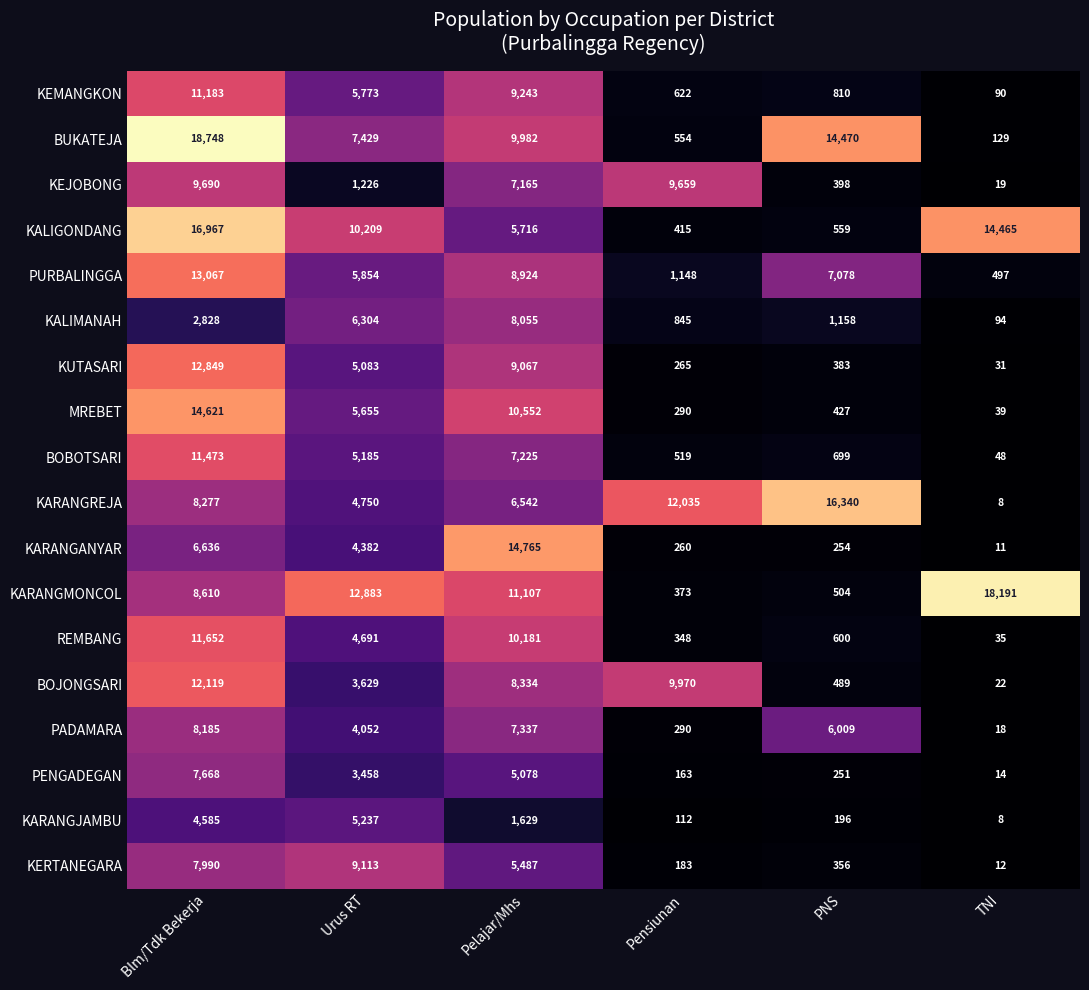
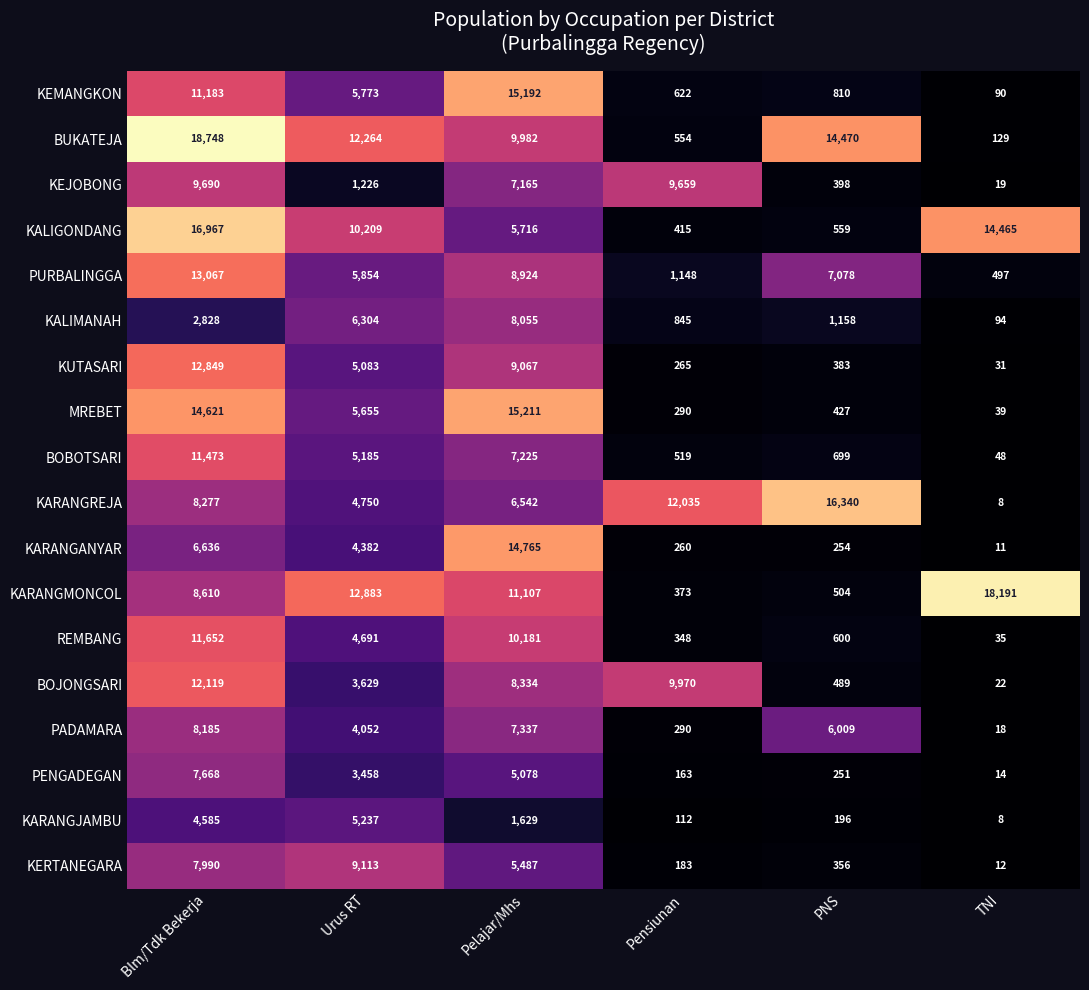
  {
    "KEMANGKON": {
      "Blm/Tdk Bekerja": "11,183",
      "Urus RT": "5,773",
-     "Pelajar/Mhs": "9,243",
+     "Pelajar/Mhs": "15,192",
      "Pensiunan": "622",
      "PNS": "810",
      "TNI": "90"
    },
    "BUKATEJA": {
      "Blm/Tdk Bekerja": "18,748",
-     "Urus RT": "7,429",
+     "Urus RT": "12,264",
      "Pelajar/Mhs": "9,982",
      "Pensiunan": "554",
      "PNS": "14,470",
      "TNI": "129"
    },
    "KEJOBONG": {
      "Blm/Tdk Bekerja": "9,690",
      "Urus RT": "1,226",
      "Pelajar/Mhs": "7,165",
      "Pensiunan": "9,659",
      "PNS": "398",
      "TNI": "19"
    },
    "KALIGONDANG": {
      "Blm/Tdk Bekerja": "16,967",
      "Urus RT": "10,209",
      "Pelajar/Mhs": "5,716",
      "Pensiunan": "415",
      "PNS": "559",
      "TNI": "14,465"
    },
    "PURBALINGGA": {
      "Blm/Tdk Bekerja": "13,067",
      "Urus RT": "5,854",
      "Pelajar/Mhs": "8,924",
      "Pensiunan": "1,148",
      "PNS": "7,078",
      "TNI": "497"
    },
    "KALIMANAH": {
      "Blm/Tdk Bekerja": "2,828",
      "Urus RT": "6,304",
      "Pelajar/Mhs": "8,055",
      "Pensiunan": "845",
      "PNS": "1,158",
      "TNI": "94"
    },
    "KUTASARI": {
      "Blm/Tdk Bekerja": "12,849",
      "Urus RT": "5,083",
      "Pelajar/Mhs": "9,067",
      "Pensiunan": "265",
      "PNS": "383",
      "TNI": "31"
    },
    "MREBET": {
      "Blm/Tdk Bekerja": "14,621",
      "Urus RT": "5,655",
-     "Pelajar/Mhs": "10,552",
+     "Pelajar/Mhs": "15,211",
      "Pensiunan": "290",
      "PNS": "427",
      "TNI": "39"
    },
    "BOBOTSARI": {
      "Blm/Tdk Bekerja": "11,473",
      "Urus RT": "5,185",
      "Pelajar/Mhs": "7,225",
      "Pensiunan": "519",
      "PNS": "699",
      "TNI": "48"
    },
    "KARANGREJA": {
      "Blm/Tdk Bekerja": "8,277",
      "Urus RT": "4,750",
      "Pelajar/Mhs": "6,542",
      "Pensiunan": "12,035",
      "PNS": "16,340",
      "TNI": "8"
    },
    "KARANGANYAR": {
      "Blm/Tdk Bekerja": "6,636",
      "Urus RT": "4,382",
      "Pelajar/Mhs": "14,765",
      "Pensiunan": "260",
      "PNS": "254",
      "TNI": "11"
    },
    "KARANGMONCOL": {
      "Blm/Tdk Bekerja": "8,610",
      "Urus RT": "12,883",
      "Pelajar/Mhs": "11,107",
      "Pensiunan": "373",
      "PNS": "504",
      "TNI": "18,191"
    },
    "REMBANG": {
      "Blm/Tdk Bekerja": "11,652",
      "Urus RT": "4,691",
      "Pelajar/Mhs": "10,181",
      "Pensiunan": "348",
      "PNS": "600",
      "TNI": "35"
    },
    "BOJONGSARI": {
      "Blm/Tdk Bekerja": "12,119",
      "Urus RT": "3,629",
      "Pelajar/Mhs": "8,334",
      "Pensiunan": "9,970",
      "PNS": "489",
      "TNI": "22"
    },
    "PADAMARA": {
      "Blm/Tdk Bekerja": "8,185",
      "Urus RT": "4,052",
      "Pelajar/Mhs": "7,337",
      "Pensiunan": "290",
      "PNS": "6,009",
      "TNI": "18"
    },
    "PENGADEGAN": {
      "Blm/Tdk Bekerja": "7,668",
      "Urus RT": "3,458",
      "Pelajar/Mhs": "5,078",
      "Pensiunan": "163",
      "PNS": "251",
      "TNI": "14"
    },
    "KARANGJAMBU": {
      "Blm/Tdk Bekerja": "4,585",
      "Urus RT": "5,237",
      "Pelajar/Mhs": "1,629",
      "Pensiunan": "112",
      "PNS": "196",
      "TNI": "8"
    },
    "KERTANEGARA": {
      "Blm/Tdk Bekerja": "7,990",
      "Urus RT": "9,113",
      "Pelajar/Mhs": "5,487",
      "Pensiunan": "183",
      "PNS": "356",
      "TNI": "12"
    }
  }
